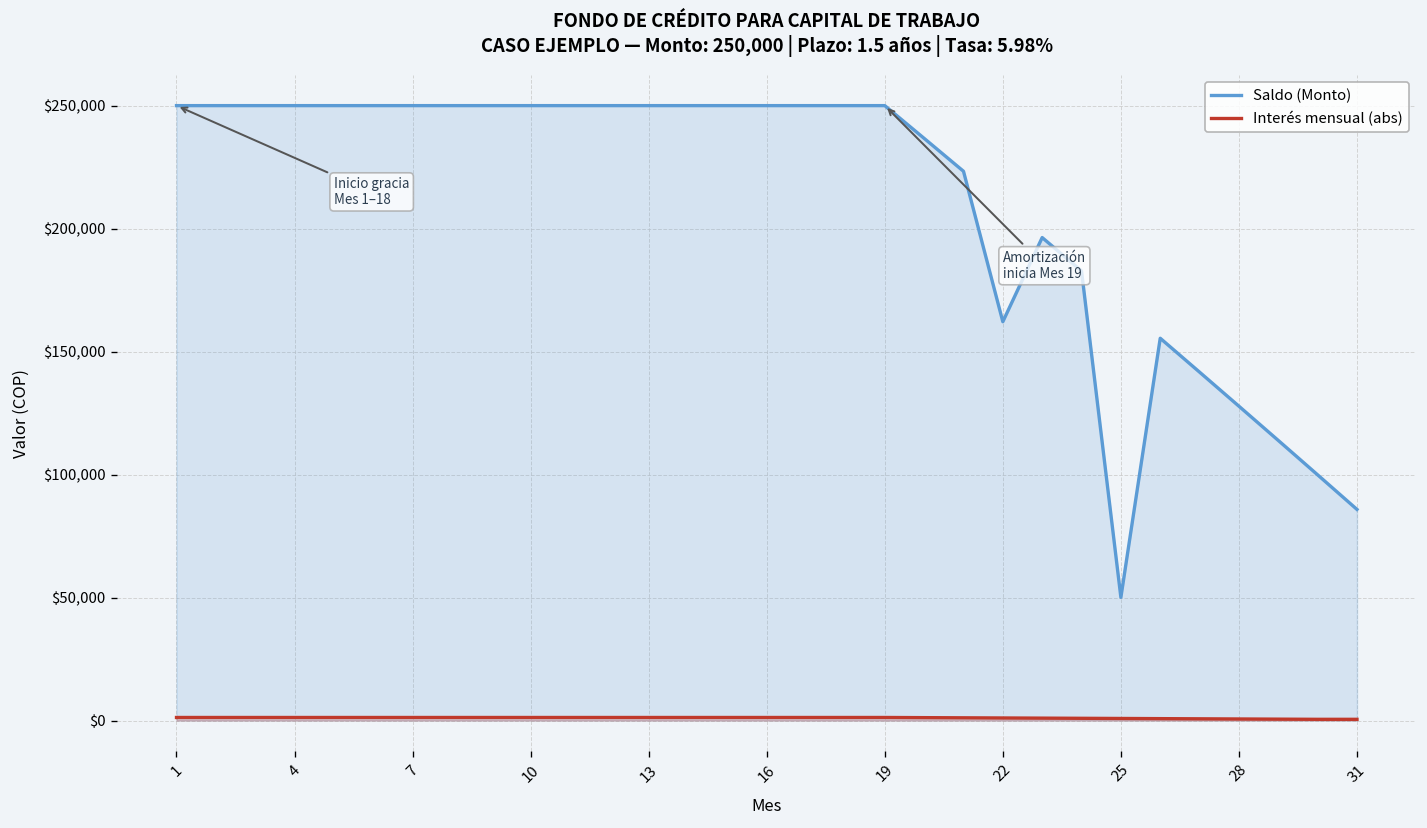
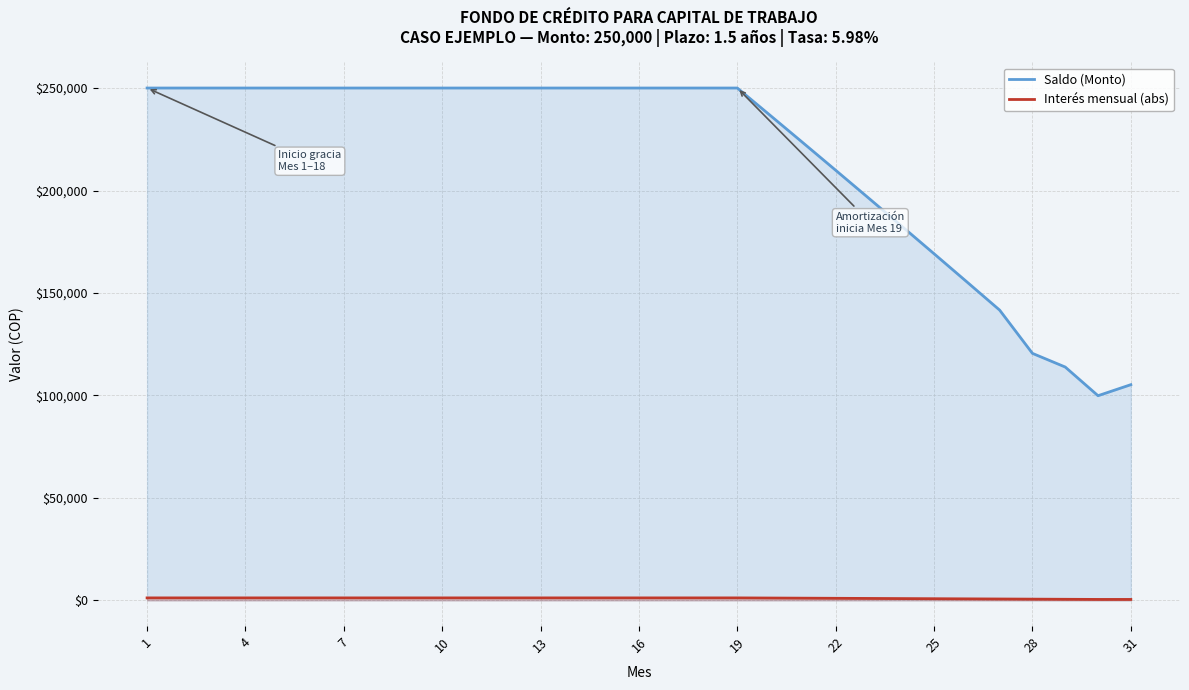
  {
    "Saldo (Monto)": {
      "1": "$250,000",
      "7": "$250,000",
      "10": "$250,000",
      "13": "$250,000",
      "16": "$250,000",
      "19": "$250,000",
-     "22": "$162,000",
-     "25": "$50,000",
-     "28": "$128,000",
-     "31": "$86,000"
+     "22": "$210,000",
+     "25": "$169,000",
+     "28": "$121,000",
+     "31": "$105,000"
    },
    "Interés mensual (abs)": {
      "1": "$1,000",
      "4": "$1,000",
      "7": "$1,000",
      "10": "$1,000",
      "13": "$1,000",
      "16": "$1,000",
      "19": "$1,000",
      "22": "$1,000",
      "25": "$1,000",
      "28": "$1,000",
      "31": "$0"
    }
  }
